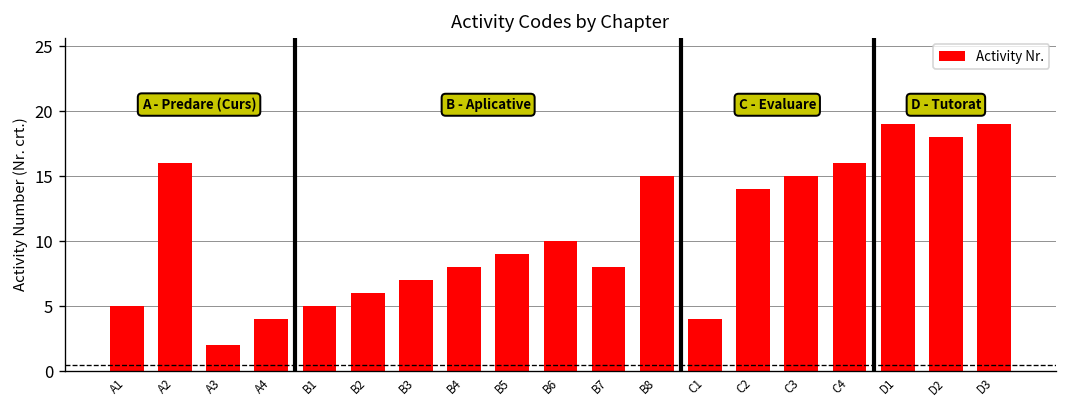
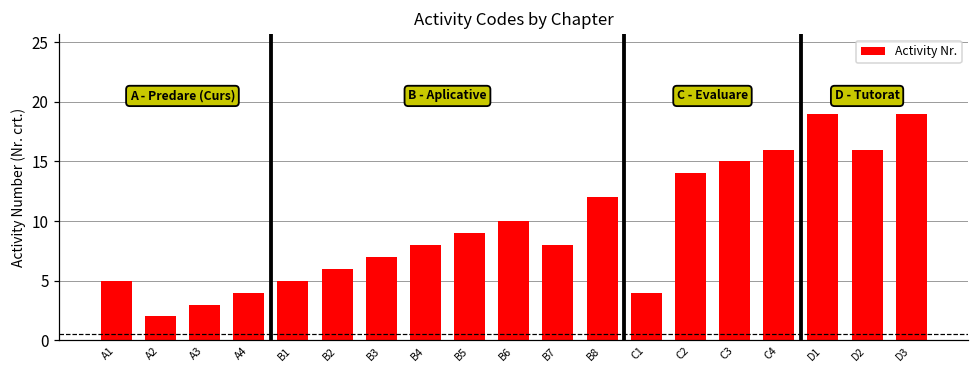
  {
    "A1": 5,
-   "A2": 16,
-   "A3": 2,
+   "A2": 2,
+   "A3": 3,
    "A4": 4,
    "B1": 5,
    "B2": 6,
    "B3": 7,
    "B4": 8,
    "B5": 9,
    "B6": 10,
    "B7": 8,
-   "B8": 15,
+   "B8": 12,
    "C1": 4,
    "C2": 14,
    "C3": 15,
    "C4": 16,
    "D1": 19,
-   "D2": 18,
+   "D2": 16,
    "D3": 19
  }
